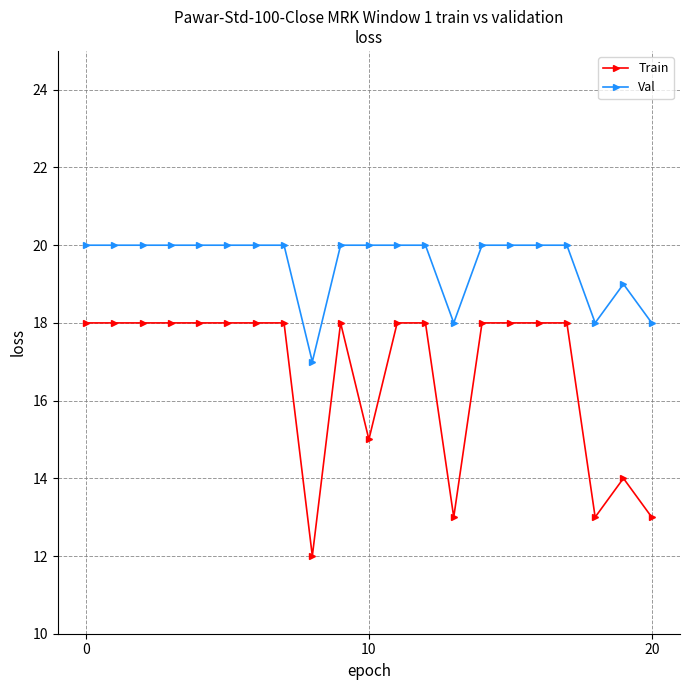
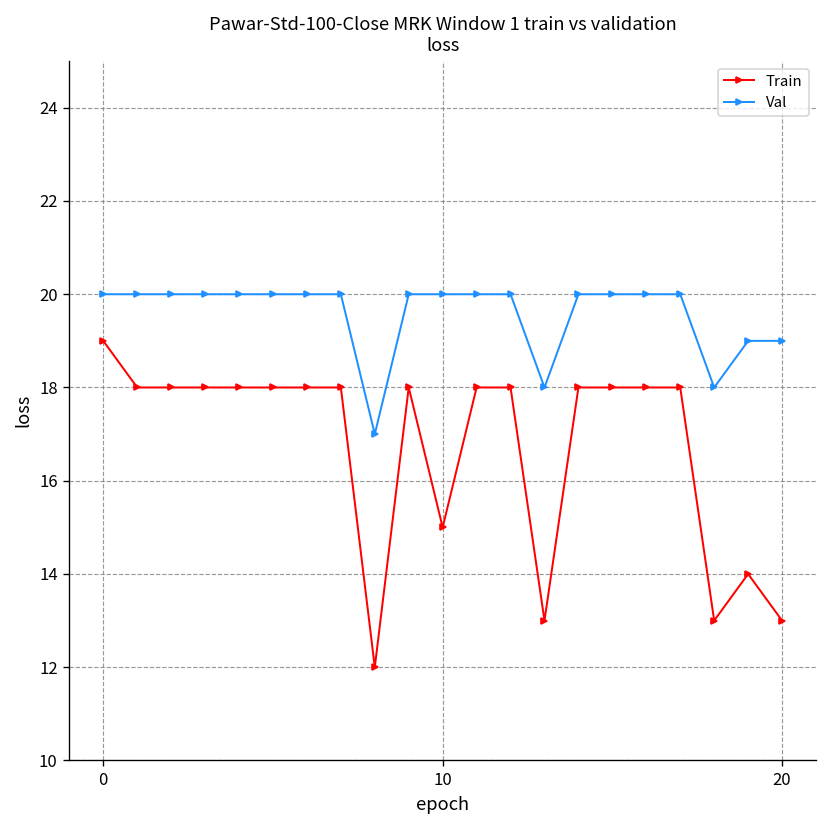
  {
    "Train": {
-     "0": 18,
+     "0": 19,
      "10": 15,
      "20": 13
    },
    "Val": {
      "0": 20,
      "10": 20,
-     "20": 18
+     "20": 19
    }
  }
